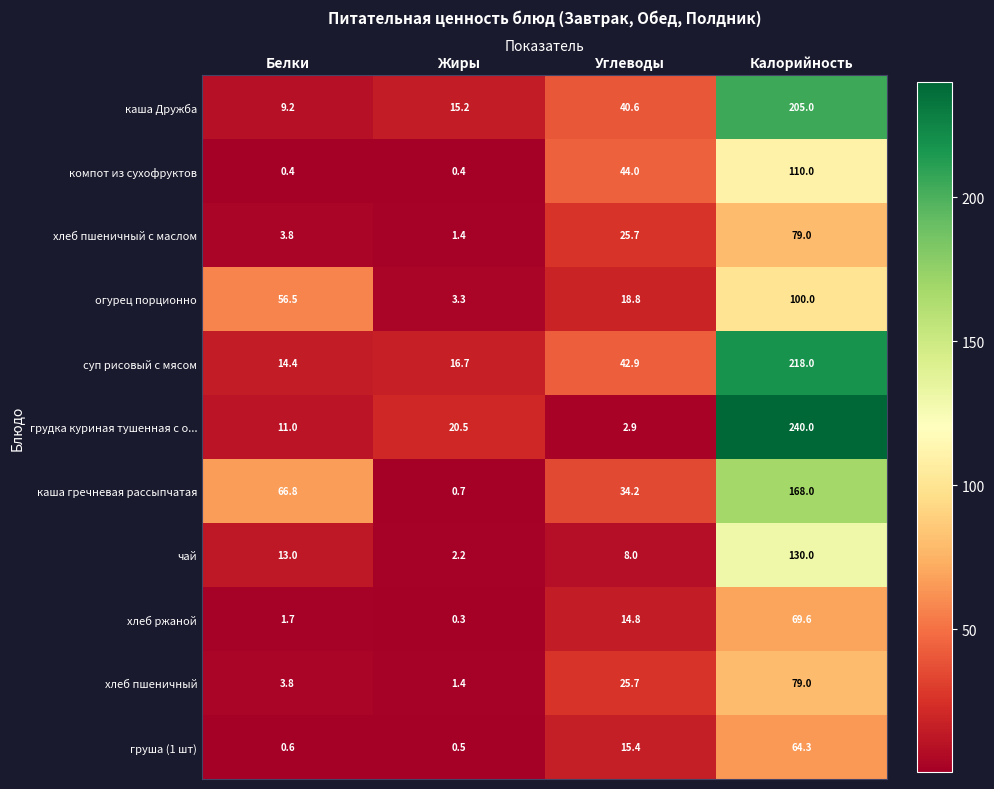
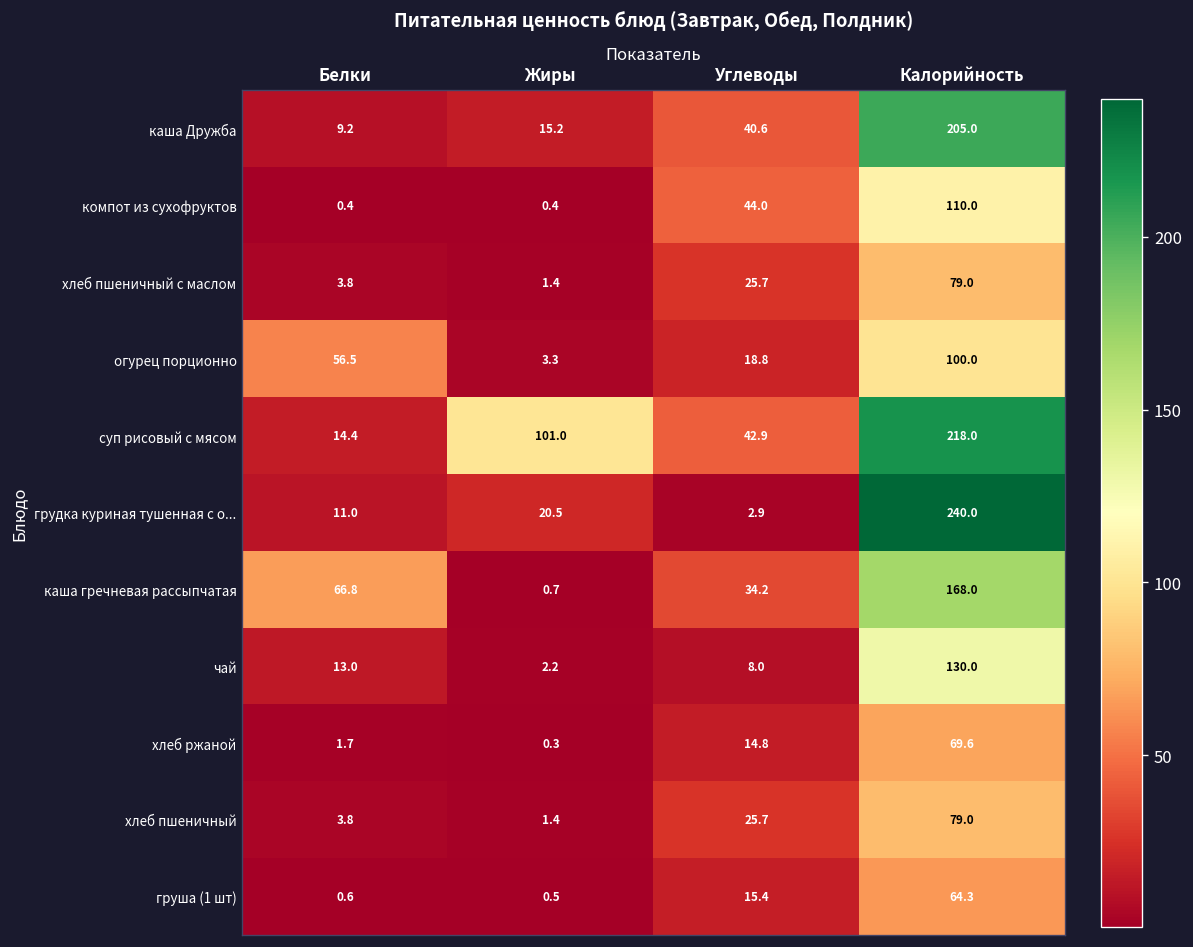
  {
    "каша Дружба": {
      "Белки": 9.2,
      "Жиры": 15.2,
      "Углеводы": 40.6,
      "Калорийность": 205.0
    },
    "компот из сухофруктов": {
      "Белки": 0.4,
      "Жиры": 0.4,
      "Углеводы": 44.0,
      "Калорийность": 110.0
    },
    "хлеб пшеничный с маслом": {
      "Белки": 3.8,
      "Жиры": 1.4,
      "Углеводы": 25.7,
      "Калорийность": 79.0
    },
    "огурец порционно": {
      "Белки": 56.5,
      "Жиры": 3.3,
      "Углеводы": 18.8,
      "Калорийность": 100.0
    },
    "суп рисовый с мясом": {
      "Белки": 14.4,
-     "Жиры": 16.7,
+     "Жиры": 101.0,
      "Углеводы": 42.9,
      "Калорийность": 218.0
    },
    "грудка куриная тушенная с о...": {
      "Белки": 11.0,
      "Жиры": 20.5,
      "Углеводы": 2.9,
      "Калорийность": 240.0
    },
    "каша гречневая рассыпчатая": {
      "Белки": 66.8,
      "Жиры": 0.7,
      "Углеводы": 34.2,
      "Калорийность": 168.0
    },
    "чай": {
      "Белки": 13.0,
      "Жиры": 2.2,
      "Углеводы": 8.0,
      "Калорийность": 130.0
    },
    "хлеб ржаной": {
      "Белки": 1.7,
      "Жиры": 0.3,
      "Углеводы": 14.8,
      "Калорийность": 69.6
    },
    "хлеб пшеничный": {
      "Белки": 3.8,
      "Жиры": 1.4,
      "Углеводы": 25.7,
      "Калорийность": 79.0
    },
    "груша (1 шт)": {
      "Белки": 0.6,
      "Жиры": 0.5,
      "Углеводы": 15.4,
      "Калорийность": 64.3
    }
  }
